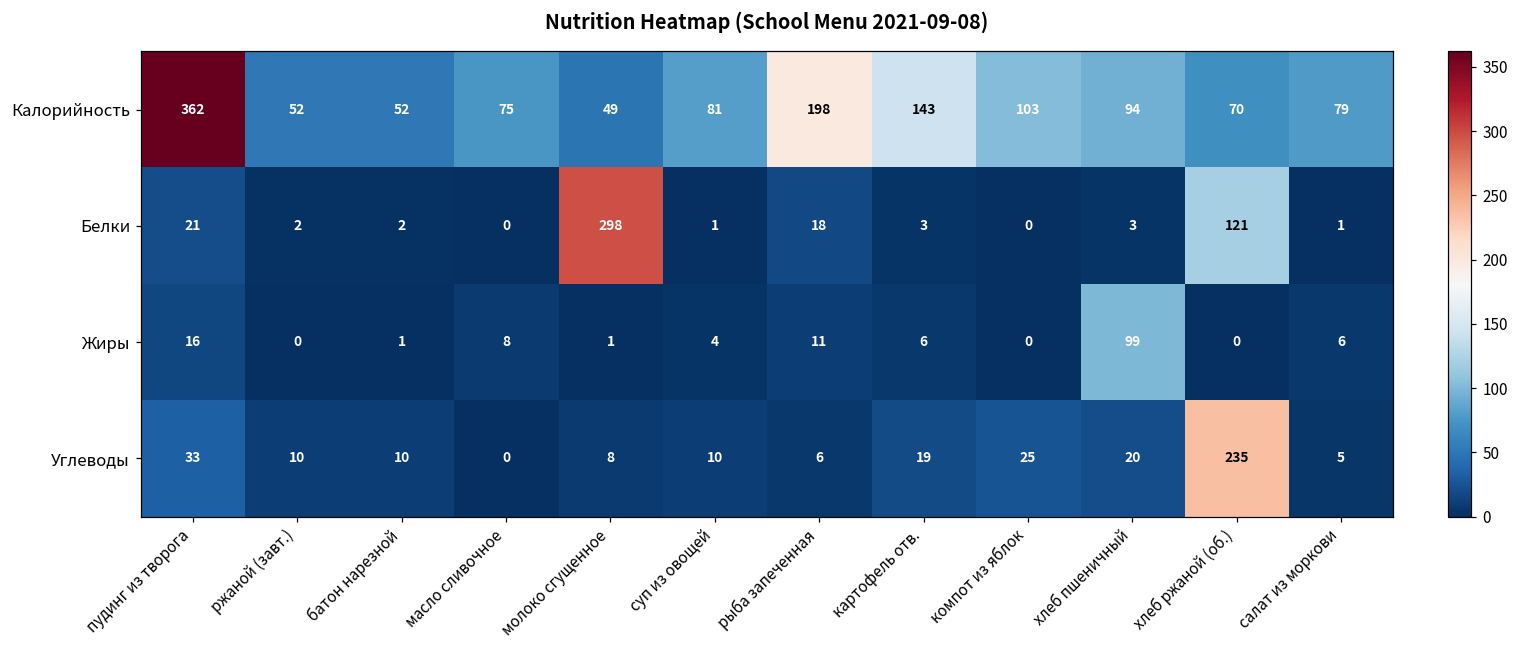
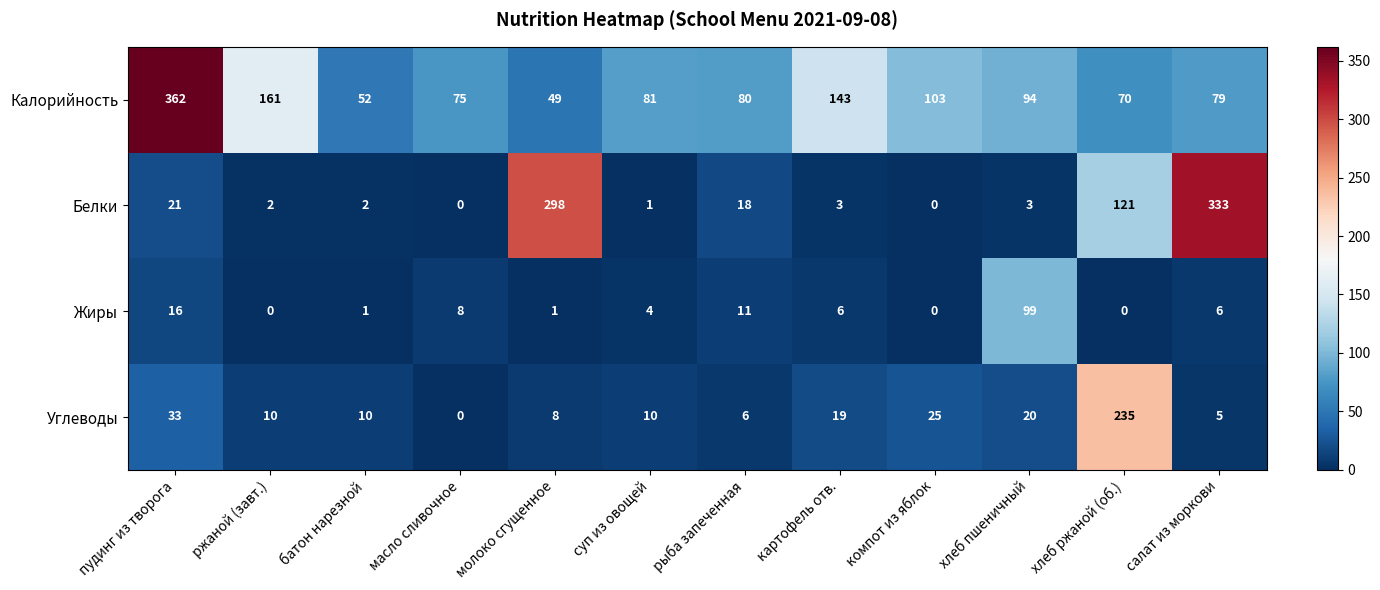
  {
    "Калорийность": {
      "пудинг из творога": 362,
-     "ржаной (завт.)": 52,
+     "ржаной (завт.)": 161,
      "батон нарезной": 52,
      "масло сливочное": 75,
      "молоко сгущенное": 49,
      "суп из овощей": 81,
-     "рыба запеченная": 198,
+     "рыба запеченная": 80,
      "картофель отв.": 143,
      "компот из яблок": 103,
      "хлеб пшеничный": 94,
      "хлеб ржаной (об.)": 70,
      "салат из моркови": 79
    },
    "Белки": {
      "пудинг из творога": 21,
      "ржаной (завт.)": 2,
      "батон нарезной": 2,
      "масло сливочное": 0,
      "молоко сгущенное": 298,
      "суп из овощей": 1,
      "рыба запеченная": 18,
      "картофель отв.": 3,
      "компот из яблок": 0,
      "хлеб пшеничный": 3,
      "хлеб ржаной (об.)": 121,
-     "салат из моркови": 1
+     "салат из моркови": 333
    },
    "Жиры": {
      "пудинг из творога": 16,
      "ржаной (завт.)": 0,
      "батон нарезной": 1,
      "масло сливочное": 8,
      "молоко сгущенное": 1,
      "суп из овощей": 4,
      "рыба запеченная": 11,
      "картофель отв.": 6,
      "компот из яблок": 0,
      "хлеб пшеничный": 99,
      "хлеб ржаной (об.)": 0,
      "салат из моркови": 6
    },
    "Углеводы": {
      "пудинг из творога": 33,
      "ржаной (завт.)": 10,
      "батон нарезной": 10,
      "масло сливочное": 0,
      "молоко сгущенное": 8,
      "суп из овощей": 10,
      "рыба запеченная": 6,
      "картофель отв.": 19,
      "компот из яблок": 25,
      "хлеб пшеничный": 20,
      "хлеб ржаной (об.)": 235,
      "салат из моркови": 5
    }
  }
